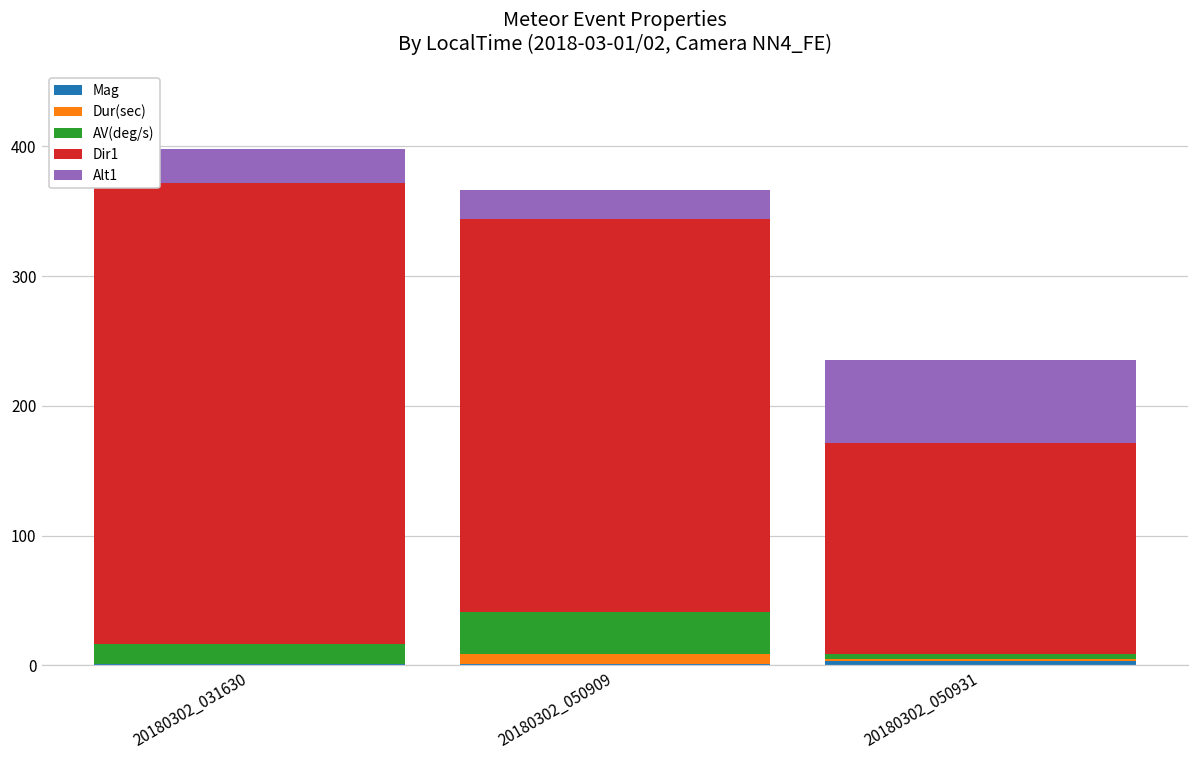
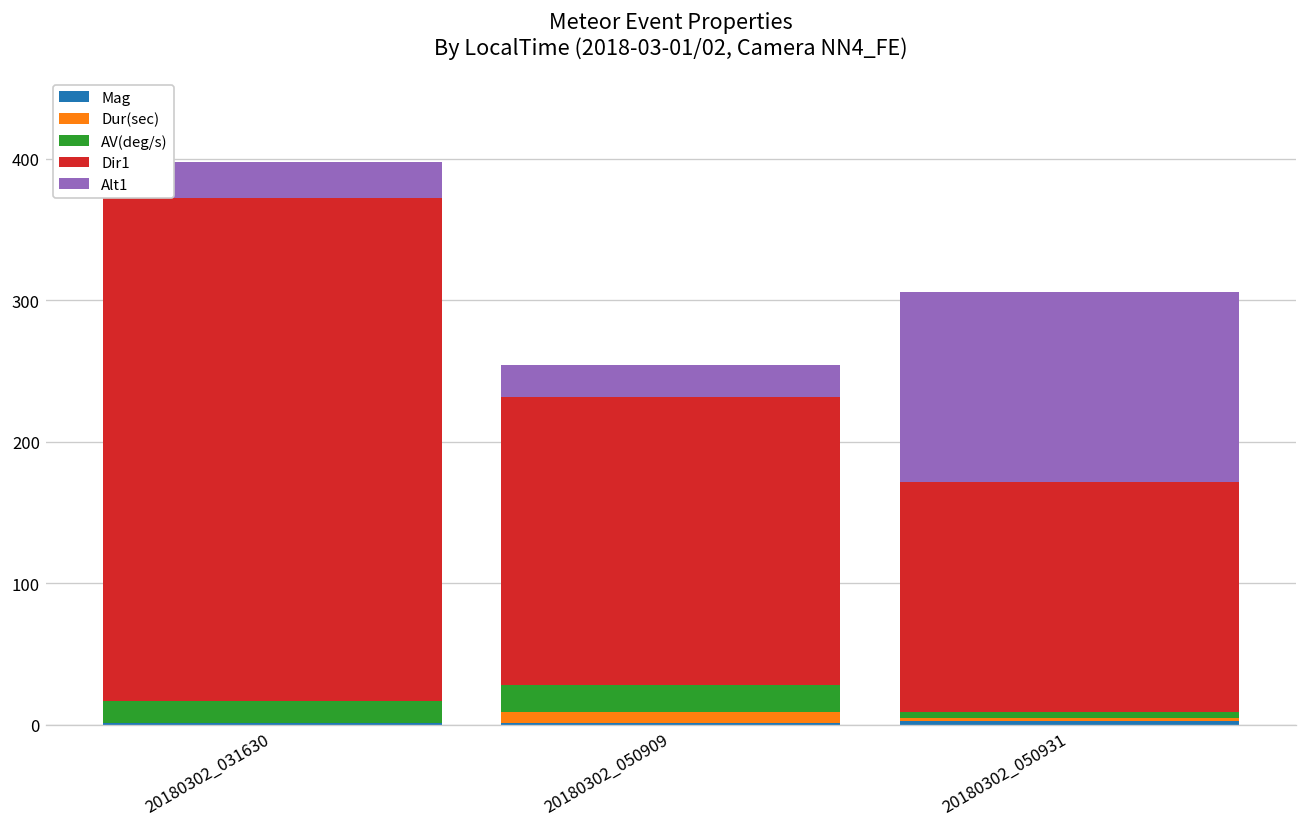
  {
    "Mag": {
      "20180302_050931": 3
    },
    "Dur(sec)": {
      "20180302_050909": 8
    },
    "AV(deg/s)": {
      "20180302_031630": 15,
-     "20180302_050909": 32,
+     "20180302_050909": 19,
      "20180302_050931": 4
    },
    "Dir1": {
      "20180302_031630": 356,
-     "20180302_050909": 303,
+     "20180302_050909": 204,
      "20180302_050931": 163
    },
    "Alt1": {
      "20180302_031630": 26,
      "20180302_050909": 23,
-     "20180302_050931": 64
+     "20180302_050931": 134
    }
  }
